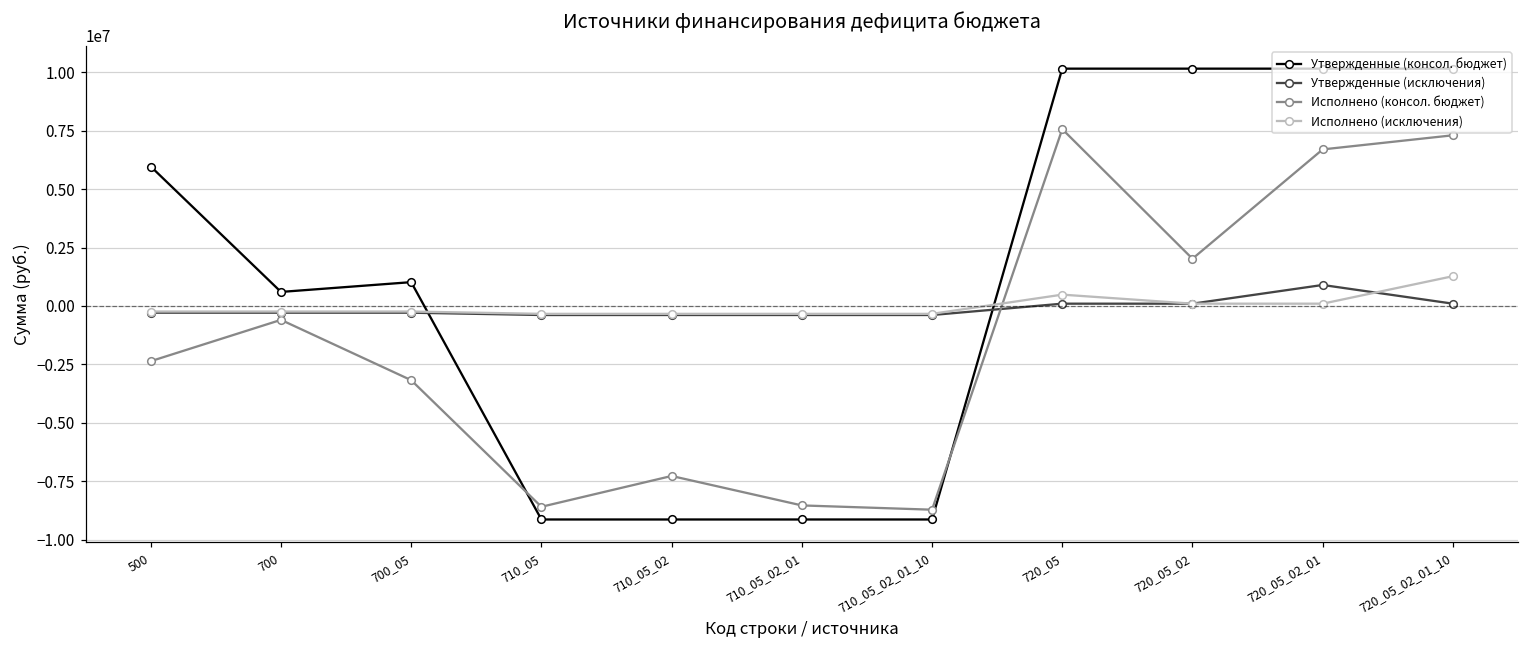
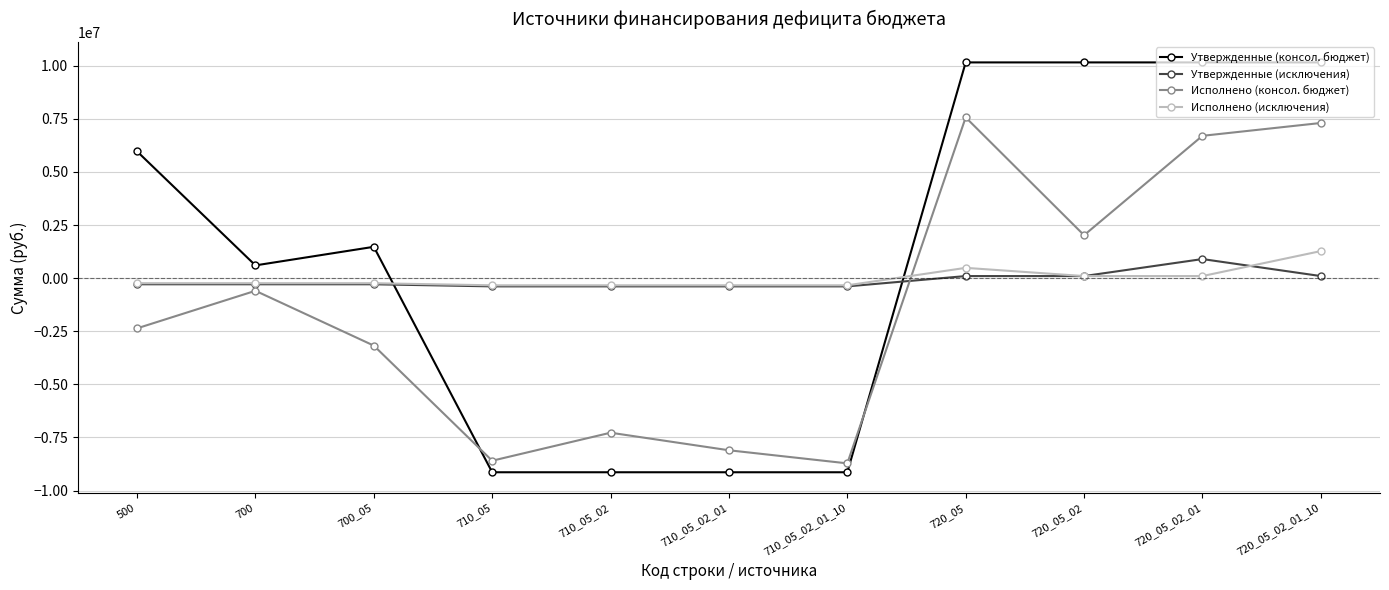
  {
    "Утвержденные (консол. бюджет)": {
      "500": 6000000,
      "700": 600000,
-     "700_05": 1000000,
+     "700_05": 1500000,
      "710_05": -9100000,
      "710_05_02": -9100000,
      "710_05_02_01": -9100000,
      "710_05_02_01_10": -9100000,
      "720_05": 10200000,
      "720_05_02": 10200000
    },
    "Утвержденные (исключения)": {
      "720_05": 100000,
      "720_05_02_01": 900000,
      "720_05_02_01_10": 100000
    },
    "Исполнено (консол. бюджет)": {
      "500": -2400000,
      "700": -600000,
      "700_05": -3200000,
      "710_05": -8600000,
      "710_05_02": -7300000,
-     "710_05_02_01": -8500000,
+     "710_05_02_01": -8100000,
      "710_05_02_01_10": -8700000,
      "720_05": 7600000,
      "720_05_02": 2000000,
      "720_05_02_01": 6700000,
      "720_05_02_01_10": 7300000
    },
    "Исполнено (исключения)": {
      "720_05": 500000,
      "720_05_02_01": 100000,
      "720_05_02_01_10": 1300000
    }
  }
